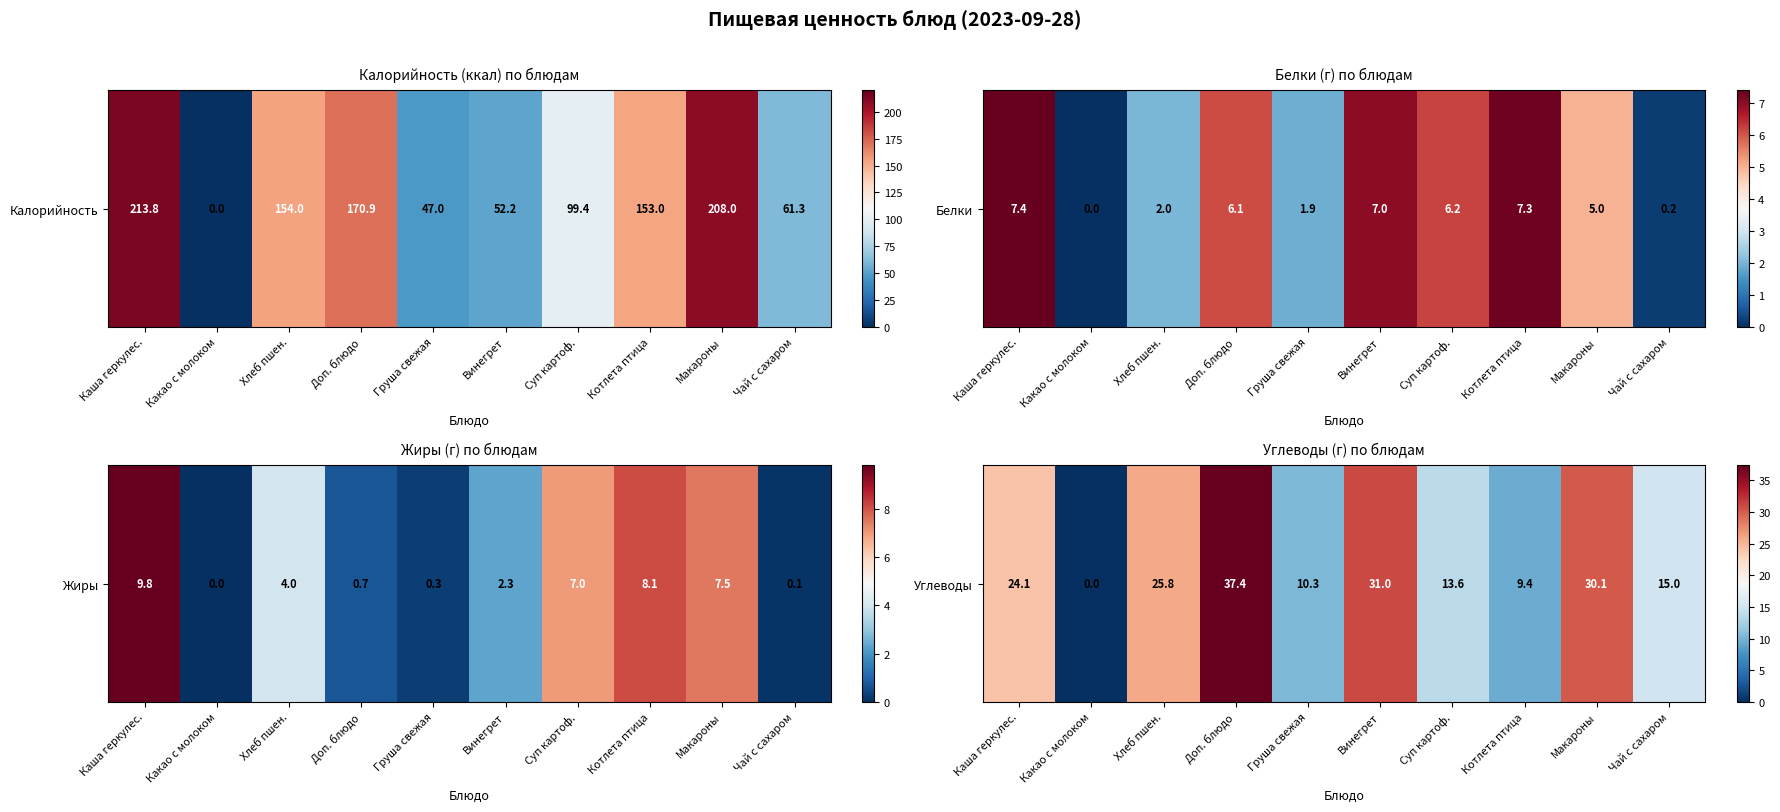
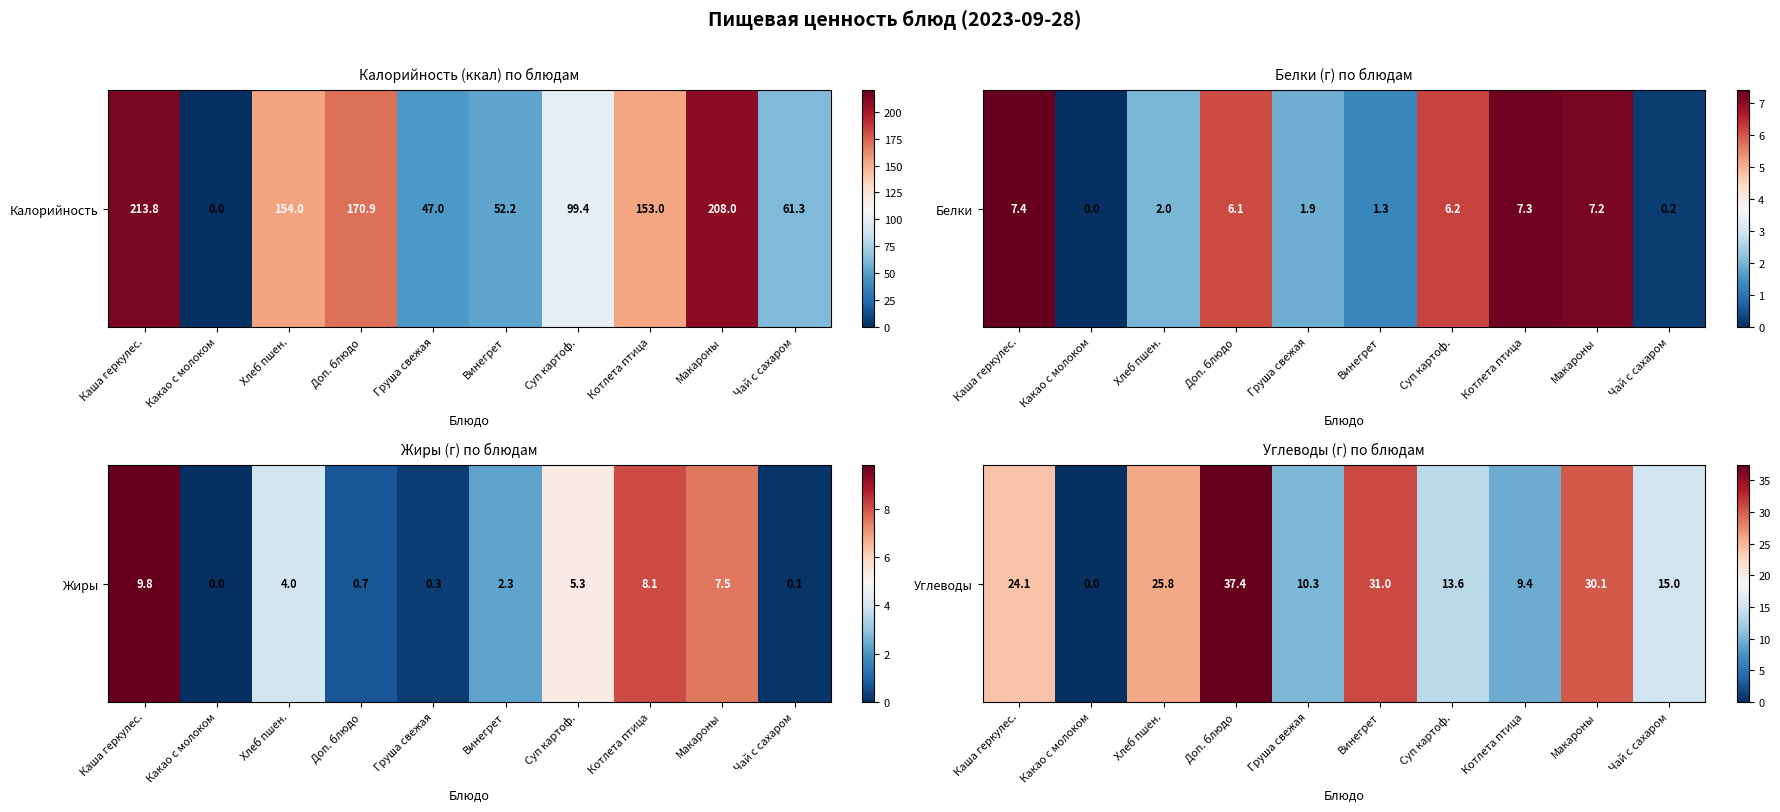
  {
    "Калорийность (ккал) по блюдам": {
      "Калорийность": {
        "Каша геркулес.": 213.8,
        "Какао с молоком": 0.0,
        "Хлеб пшен.": 154.0,
        "Доп. блюдо": 170.9,
        "Груша свежая": 47.0,
        "Винегрет": 52.2,
        "Суп картоф.": 99.4,
        "Котлета птица": 153.0,
        "Макароны": 208.0,
        "Чай с сахаром": 61.3
      }
    },
    "Белки (г) по блюдам": {
      "Белки": {
        "Каша геркулес.": 7.4,
        "Какао с молоком": 0.0,
        "Хлеб пшен.": 2.0,
        "Доп. блюдо": 6.1,
        "Груша свежая": 1.9,
-       "Винегрет": 7.0,
+       "Винегрет": 1.3,
        "Суп картоф.": 6.2,
        "Котлета птица": 7.3,
-       "Макароны": 5.0,
+       "Макароны": 7.2,
        "Чай с сахаром": 0.2
      }
    },
    "Жиры (г) по блюдам": {
      "Жиры": {
        "Каша геркулес.": 9.8,
        "Какао с молоком": 0.0,
        "Хлеб пшен.": 4.0,
        "Доп. блюдо": 0.7,
        "Груша свежая": 0.3,
        "Винегрет": 2.3,
-       "Суп картоф.": 7.0,
+       "Суп картоф.": 5.3,
        "Котлета птица": 8.1,
        "Макароны": 7.5,
        "Чай с сахаром": 0.1
      }
    },
    "Углеводы (г) по блюдам": {
      "Углеводы": {
        "Каша геркулес.": 24.1,
        "Какао с молоком": 0.0,
        "Хлеб пшен.": 25.8,
        "Доп. блюдо": 37.4,
        "Груша свежая": 10.3,
        "Винегрет": 31.0,
        "Суп картоф.": 13.6,
        "Котлета птица": 9.4,
        "Макароны": 30.1,
        "Чай с сахаром": 15.0
      }
    }
  }
